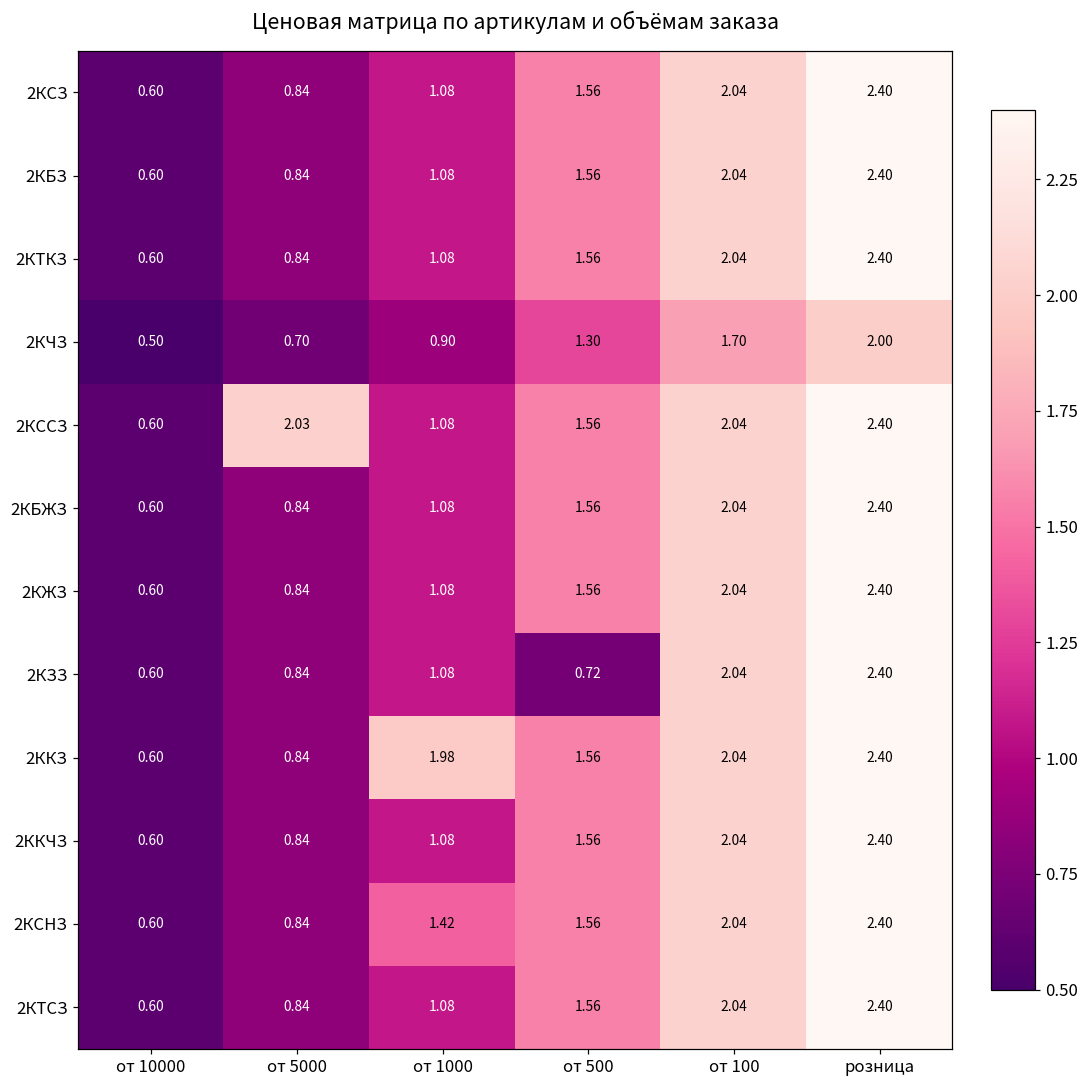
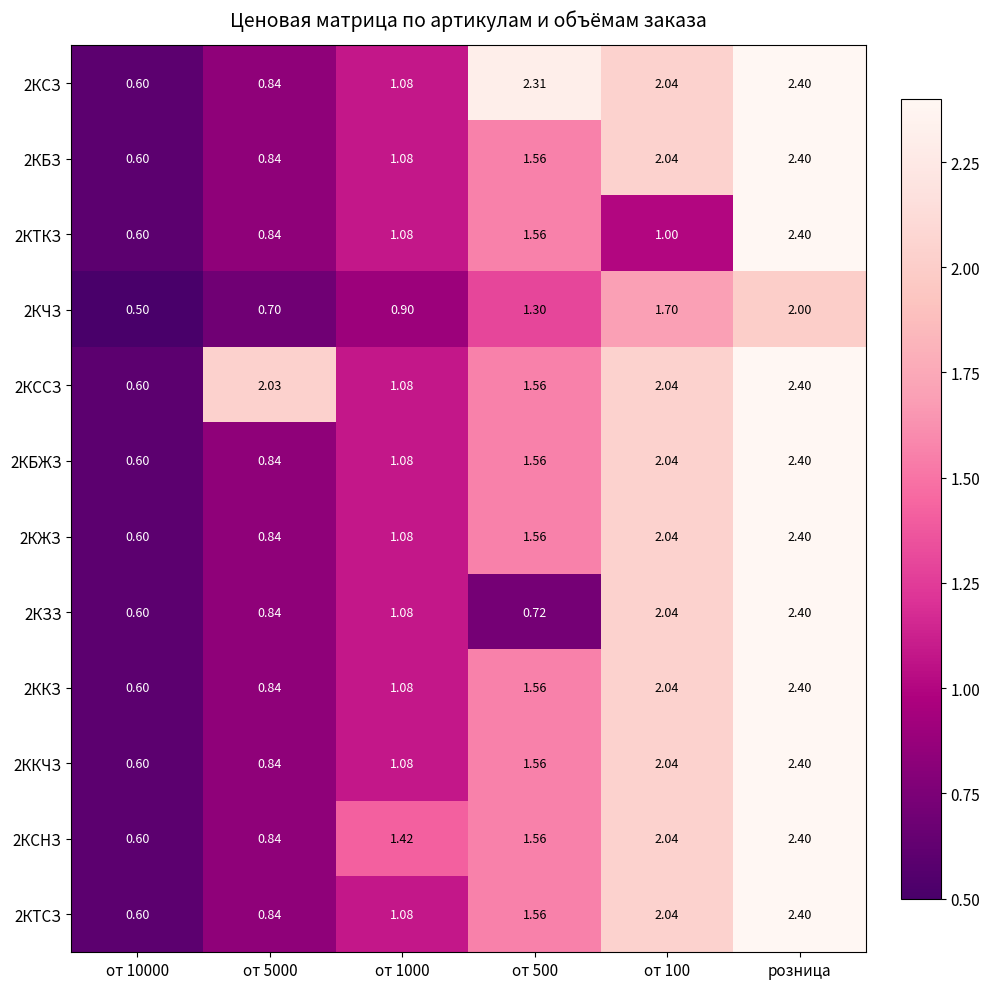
  {
    "2КСЗ": {
      "от 10000": 0.60,
      "от 5000": 0.84,
      "от 1000": 1.08,
-     "от 500": 1.56,
+     "от 500": 2.31,
      "от 100": 2.04,
      "розница": 2.40
    },
    "2КБЗ": {
      "от 10000": 0.60,
      "от 5000": 0.84,
      "от 1000": 1.08,
      "от 500": 1.56,
      "от 100": 2.04,
      "розница": 2.40
    },
    "2КТКЗ": {
      "от 10000": 0.60,
      "от 5000": 0.84,
      "от 1000": 1.08,
      "от 500": 1.56,
-     "от 100": 2.04,
+     "от 100": 1.00,
      "розница": 2.40
    },
    "2КЧЗ": {
      "от 10000": 0.50,
      "от 5000": 0.70,
      "от 1000": 0.90,
      "от 500": 1.30,
      "от 100": 1.70,
      "розница": 2.00
    },
    "2КССЗ": {
      "от 10000": 0.60,
      "от 5000": 2.03,
      "от 1000": 1.08,
      "от 500": 1.56,
      "от 100": 2.04,
      "розница": 2.40
    },
    "2КБЖЗ": {
      "от 10000": 0.60,
      "от 5000": 0.84,
      "от 1000": 1.08,
      "от 500": 1.56,
      "от 100": 2.04,
      "розница": 2.40
    },
    "2КЖЗ": {
      "от 10000": 0.60,
      "от 5000": 0.84,
      "от 1000": 1.08,
      "от 500": 1.56,
      "от 100": 2.04,
      "розница": 2.40
    },
    "2КЗЗ": {
      "от 10000": 0.60,
      "от 5000": 0.84,
      "от 1000": 1.08,
      "от 500": 0.72,
      "от 100": 2.04,
      "розница": 2.40
    },
    "2ККЗ": {
      "от 10000": 0.60,
      "от 5000": 0.84,
-     "от 1000": 1.98,
+     "от 1000": 1.08,
      "от 500": 1.56,
      "от 100": 2.04,
      "розница": 2.40
    },
    "2ККЧЗ": {
      "от 10000": 0.60,
      "от 5000": 0.84,
      "от 1000": 1.08,
      "от 500": 1.56,
      "от 100": 2.04,
      "розница": 2.40
    },
    "2КСНЗ": {
      "от 10000": 0.60,
      "от 5000": 0.84,
      "от 1000": 1.42,
      "от 500": 1.56,
      "от 100": 2.04,
      "розница": 2.40
    },
    "2КТСЗ": {
      "от 10000": 0.60,
      "от 5000": 0.84,
      "от 1000": 1.08,
      "от 500": 1.56,
      "от 100": 2.04,
      "розница": 2.40
    }
  }
